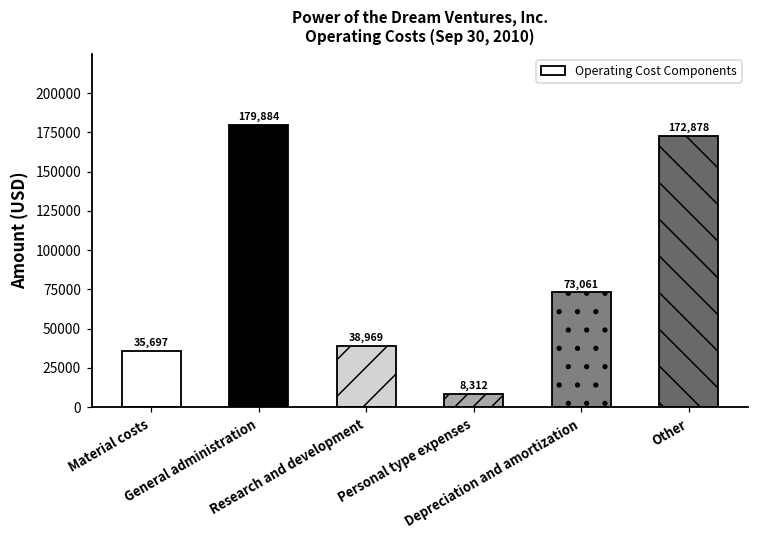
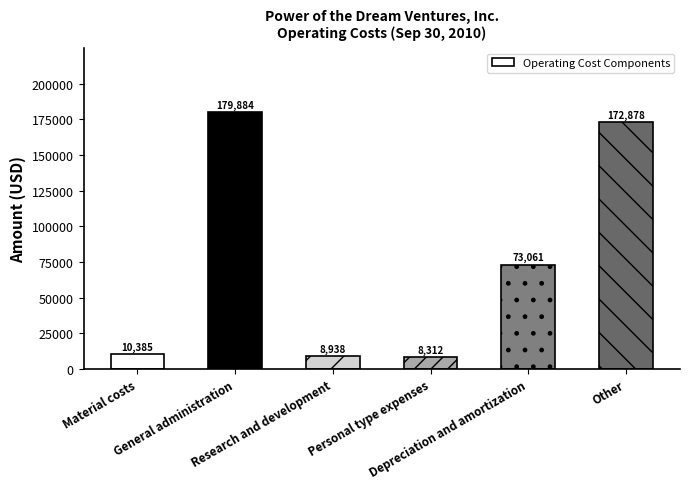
  {
-   "Material costs": "35,697",
+   "Material costs": "10,385",
    "General administration": "179,884",
-   "Research and development": "38,969",
+   "Research and development": "8,938",
    "Personal type expenses": "8,312",
    "Depreciation and amortization": "73,061",
    "Other": "172,878"
  }
